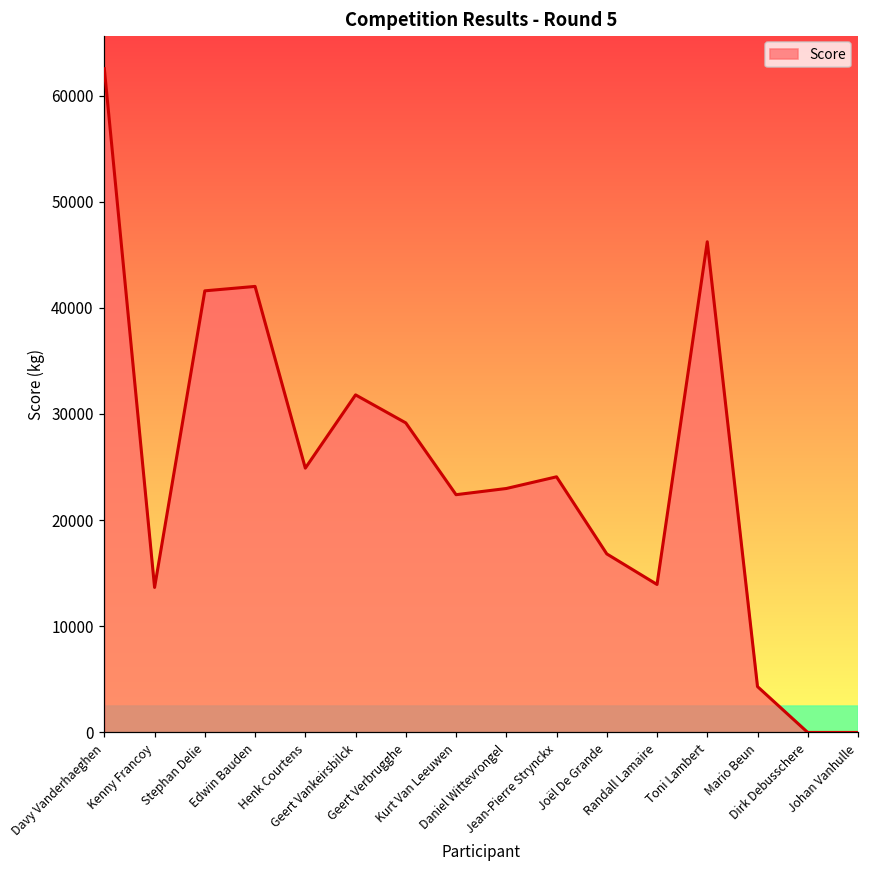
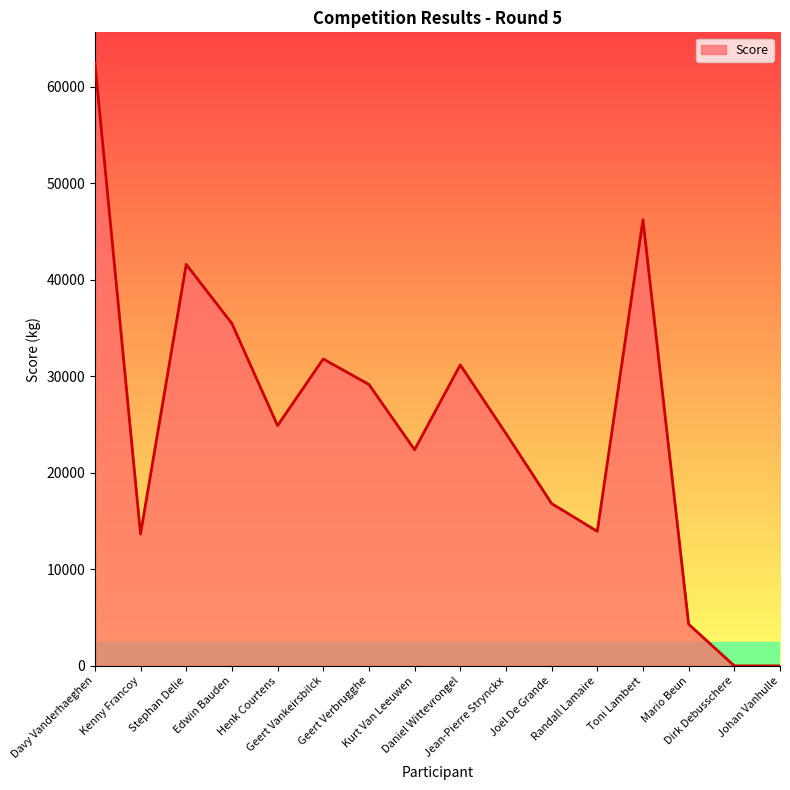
  {
    "Davy Vanderhaeghen": 63000,
    "Kenny Francoy": 14000,
    "Stephan Delie": 42000,
-   "Edwin Bauden": 42000,
+   "Edwin Bauden": 35000,
    "Henk Courtens": 25000,
    "Geert Vankeirsbilck": 32000,
    "Geert Verbrugghe": 29000,
    "Kurt Van Leeuwen": 22000,
-   "Daniel Wittevrongel": 23000,
+   "Daniel Wittevrongel": 31000,
    "Jean-Pierre Strynckx": 24000,
    "Joël De Grande": 17000,
    "Randall Lamaire": 14000,
    "Toni Lambert": 46000,
    "Mario Beun": 4000
  }
